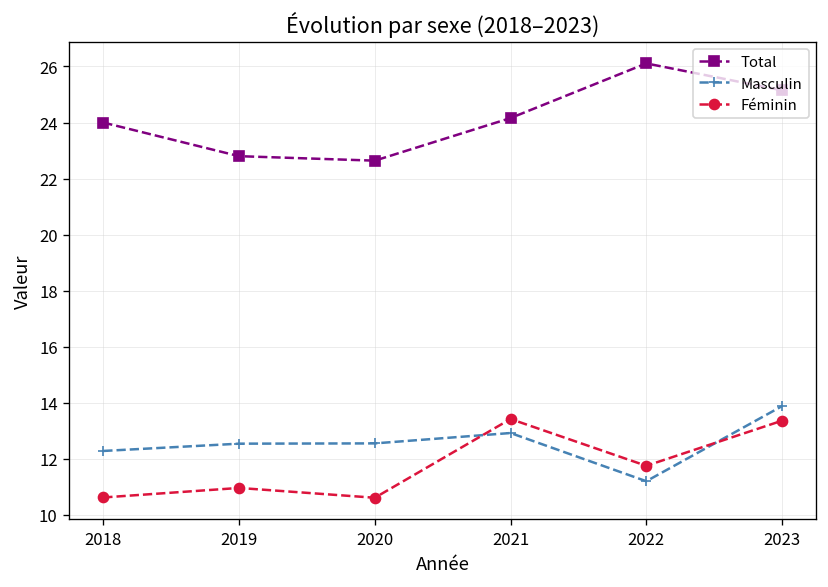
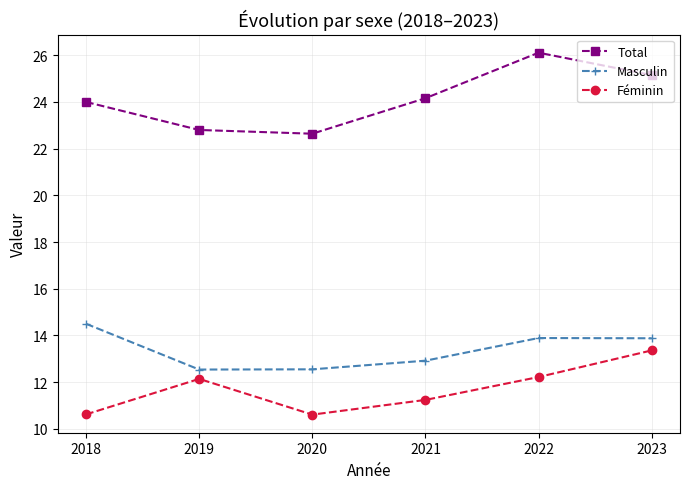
  {
    "Total": {
      "2018": 24.0,
      "2019": 22.8,
      "2020": 22.6,
      "2021": 24.2,
      "2022": 26.1
    },
    "Masculin": {
-     "2018": 12.3,
+     "2018": 14.5,
      "2019": 12.5,
      "2020": 12.6,
      "2021": 12.9,
-     "2022": 11.2,
+     "2022": 13.9,
      "2023": 13.9
    },
    "Féminin": {
      "2018": 10.6,
-     "2019": 11.0,
+     "2019": 12.1,
      "2020": 10.6,
-     "2021": 13.4,
-     "2022": 11.8,
+     "2021": 11.2,
+     "2022": 12.2,
      "2023": 13.4
    }
  }
